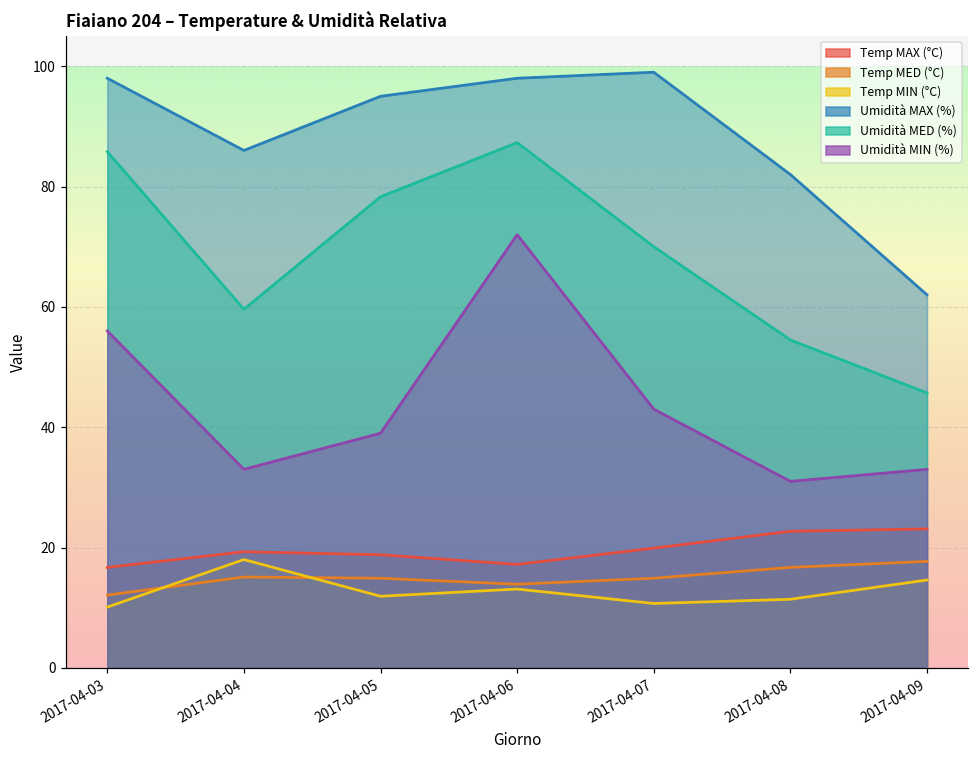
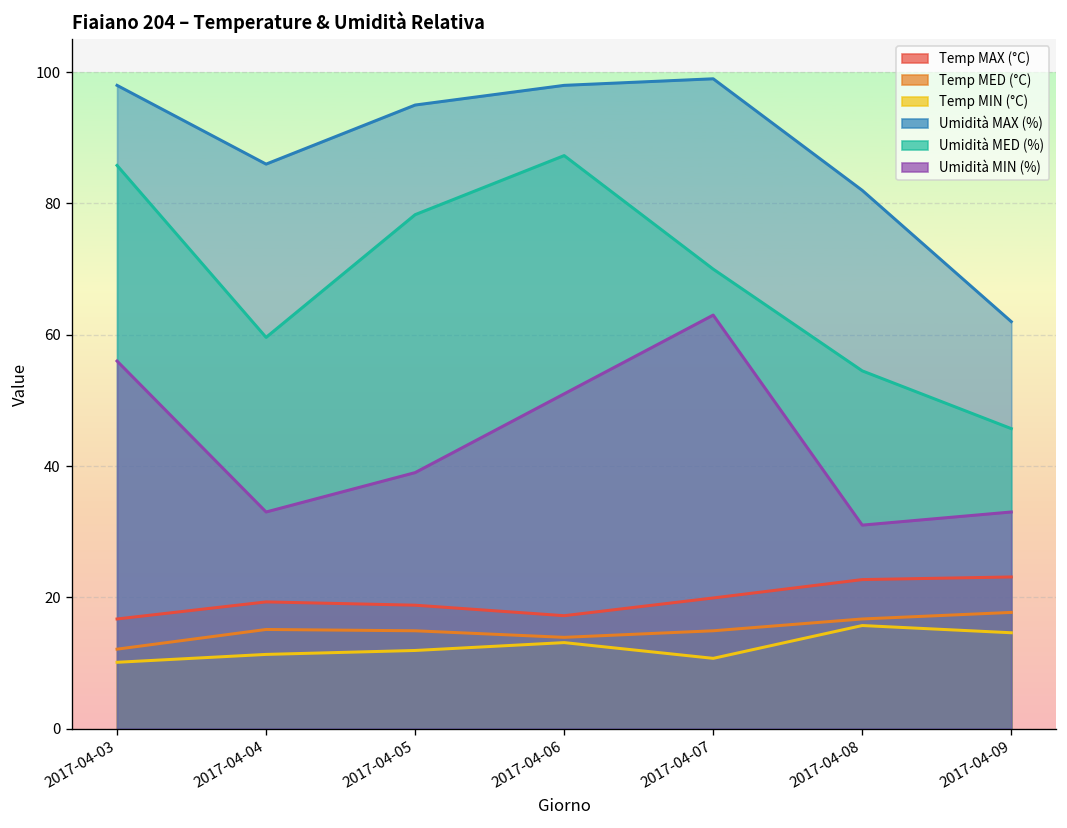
  {
    "Temp MIN (°C)": {
      "2017-04-03": 10,
-     "2017-04-04": 18,
+     "2017-04-04": 11,
      "2017-04-05": 12,
      "2017-04-06": 13,
      "2017-04-07": 11,
-     "2017-04-08": 11,
+     "2017-04-08": 16,
      "2017-04-09": 15
    },
    "Umidità MIN (%)": {
      "2017-04-03": 56,
      "2017-04-04": 33,
      "2017-04-05": 39,
-     "2017-04-06": 72,
-     "2017-04-07": 43,
+     "2017-04-06": 51,
+     "2017-04-07": 63,
      "2017-04-08": 31,
      "2017-04-09": 33
    }
  }
